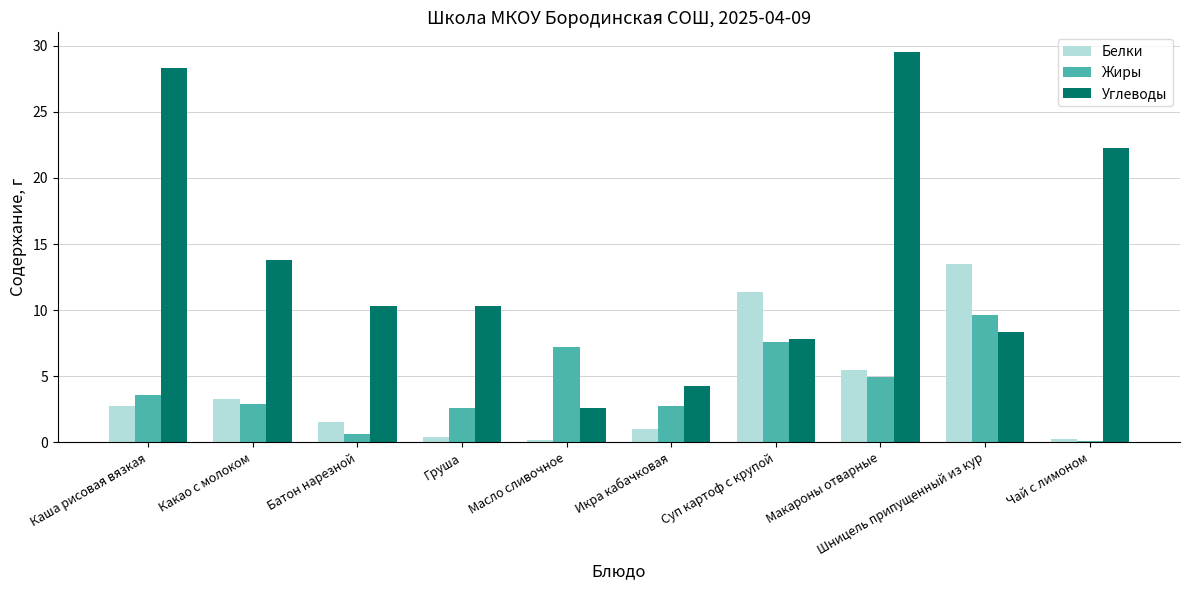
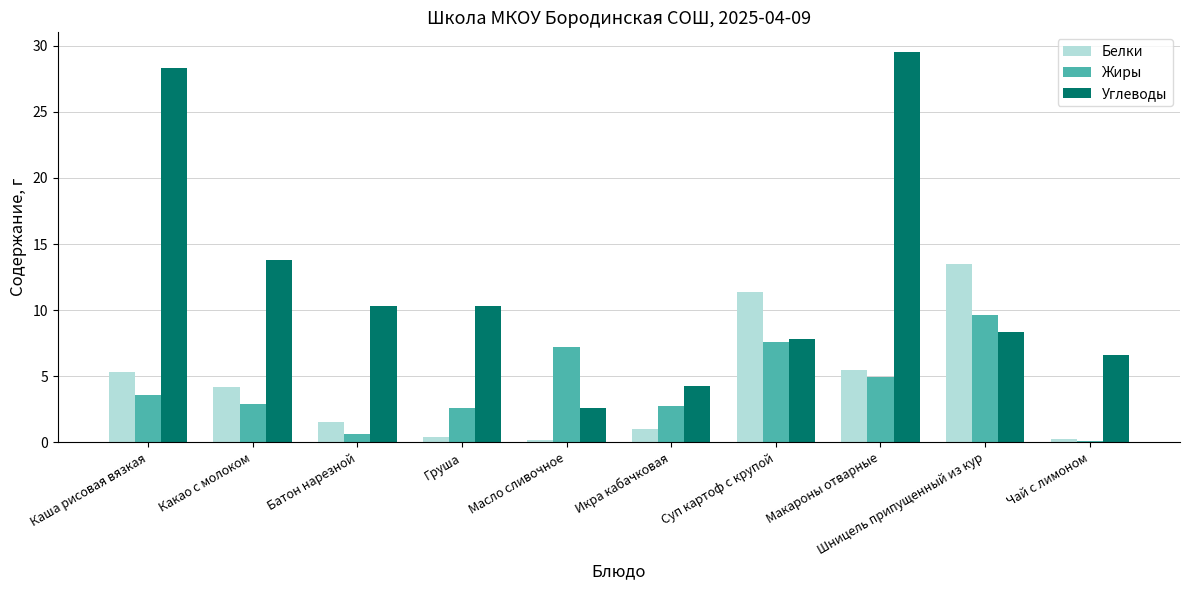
  {
    "Белки": {
-     "Каша рисовая вязкая": 2.7,
-     "Какао с молоком": 3.3,
+     "Каша рисовая вязкая": 5.3,
+     "Какао с молоком": 4.2,
      "Батон нарезной": 1.5,
      "Груша": 0.4,
      "Икра кабачковая": 1.0,
      "Суп картоф с крупой": 11.4,
      "Макароны отварные": 5.5,
      "Шницель припущенный из кур": 13.5,
      "Чай с лимоном": 0.3
    },
    "Жиры": {
      "Каша рисовая вязкая": 3.6,
      "Какао с молоком": 2.9,
      "Батон нарезной": 0.6,
      "Груша": 2.6,
      "Масло сливочное": 7.2,
      "Икра кабачковая": 2.7,
      "Суп картоф с крупой": 7.6,
      "Макароны отварные": 5.0,
      "Шницель припущенный из кур": 9.6
    },
    "Углеводы": {
      "Каша рисовая вязкая": 28.3,
      "Какао с молоком": 13.8,
      "Батон нарезной": 10.3,
      "Груша": 10.3,
      "Масло сливочное": 2.6,
      "Икра кабачковая": 4.3,
      "Суп картоф с крупой": 7.8,
      "Макароны отварные": 29.6,
      "Шницель припущенный из кур": 8.4,
-     "Чай с лимоном": 22.3
+     "Чай с лимоном": 6.6
    }
  }
